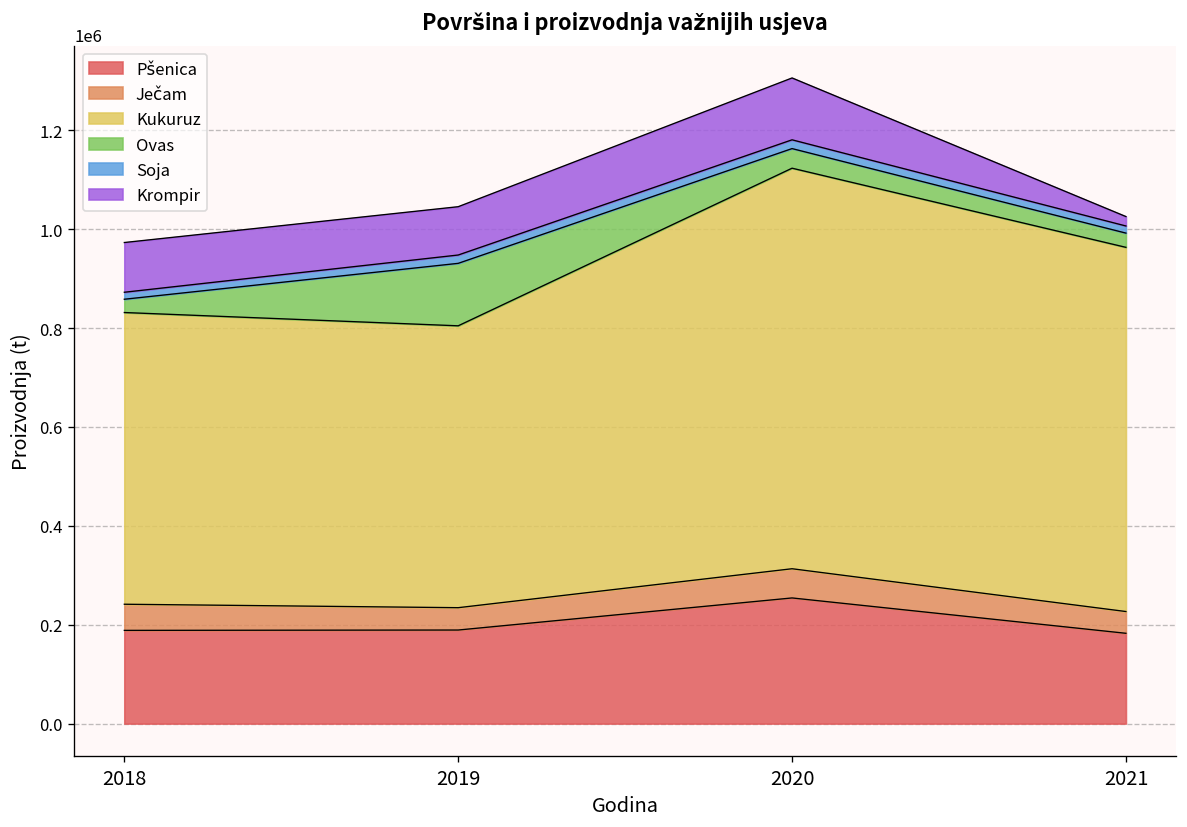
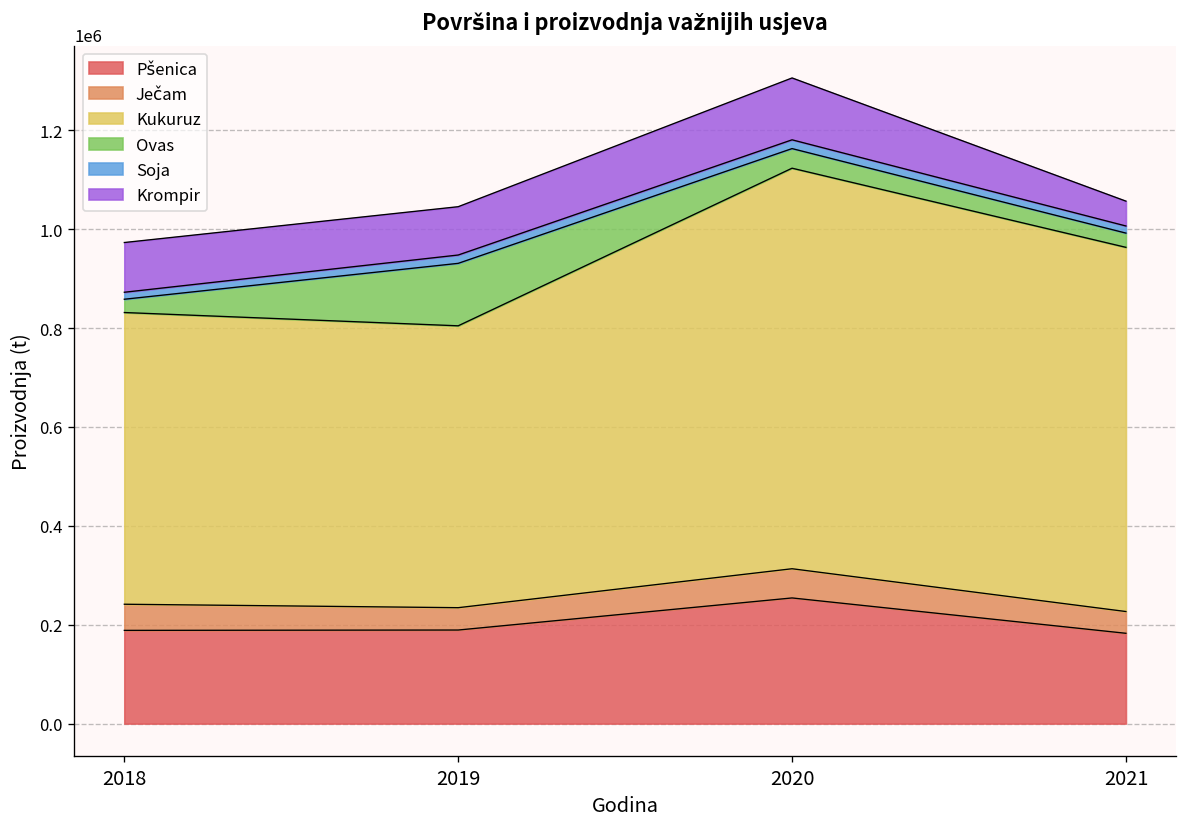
  {
    "Kukuruz": {
      "2018": 590000,
      "2019": 570000,
      "2020": 810000,
      "2021": 740000
    },
    "Ovas": {
      "2018": 30000,
      "2019": 130000,
      "2020": 40000,
      "2021": 30000
    },
    "Soja": {
      "2018": 10000,
      "2019": 20000,
      "2020": 20000,
      "2021": 10000
    },
    "Krompir": {
      "2018": 100000,
      "2019": 100000,
      "2020": 130000,
-     "2021": 20000
+     "2021": 50000
    }
  }
